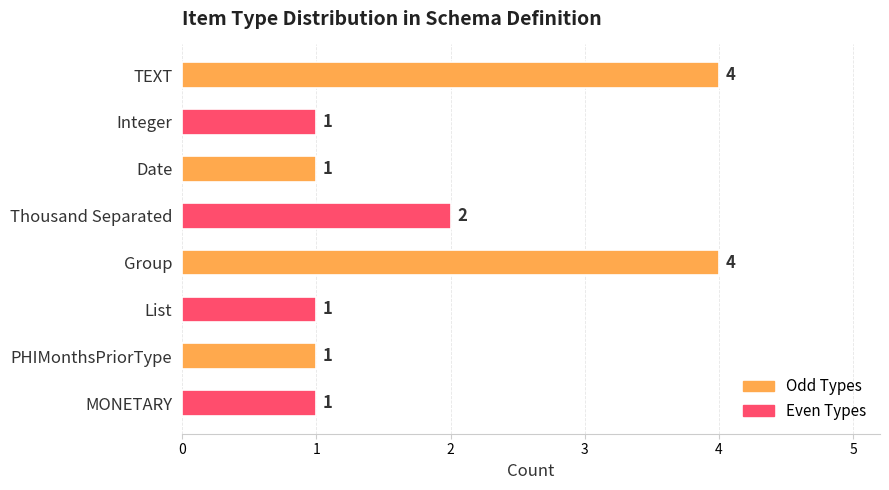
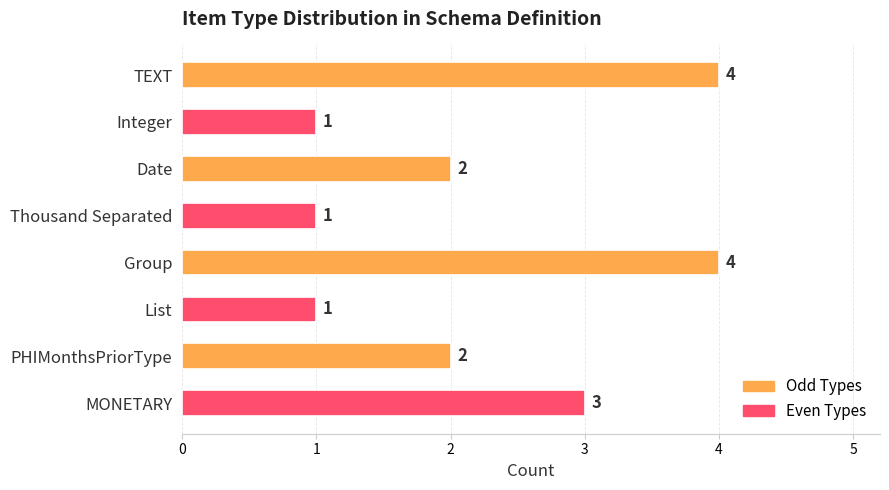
  {
    "TEXT": 4,
    "Integer": 1,
-   "Date": 1,
-   "Thousand Separated": 2,
+   "Date": 2,
+   "Thousand Separated": 1,
    "Group": 4,
    "List": 1,
-   "PHIMonthsPriorType": 1,
-   "MONETARY": 1
+   "PHIMonthsPriorType": 2,
+   "MONETARY": 3
  }
